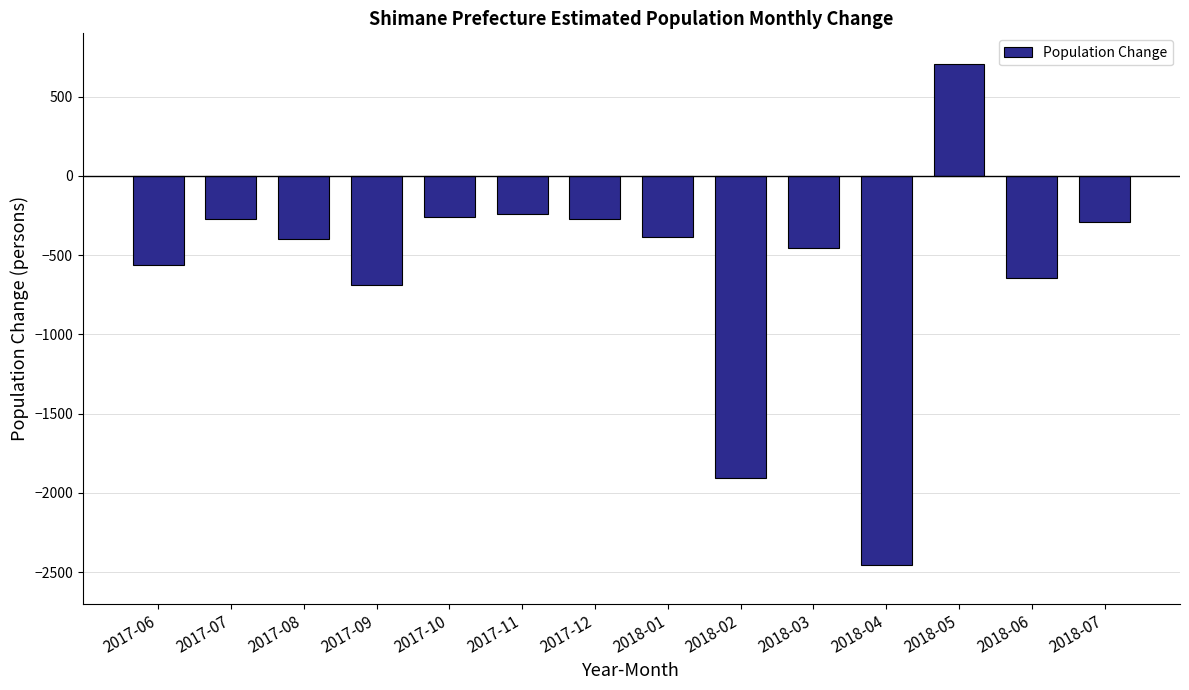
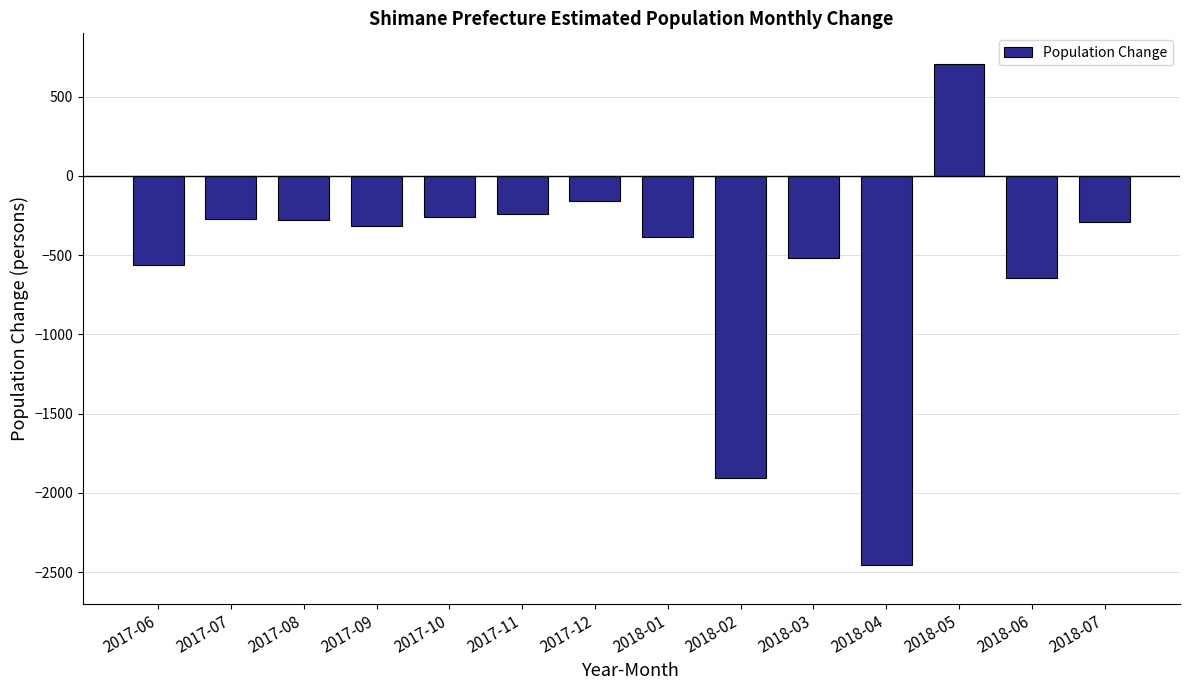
  {
    "2017-06": -560,
    "2017-07": -270,
-   "2017-08": -400,
-   "2017-09": -690,
+   "2017-08": -280,
+   "2017-09": -320,
    "2017-10": -260,
    "2017-11": -240,
-   "2017-12": -270,
+   "2017-12": -160,
    "2018-01": -390,
    "2018-02": -1900,
-   "2018-03": -450,
+   "2018-03": -520,
    "2018-04": -2450,
    "2018-05": 710,
    "2018-06": -640,
    "2018-07": -290
  }
